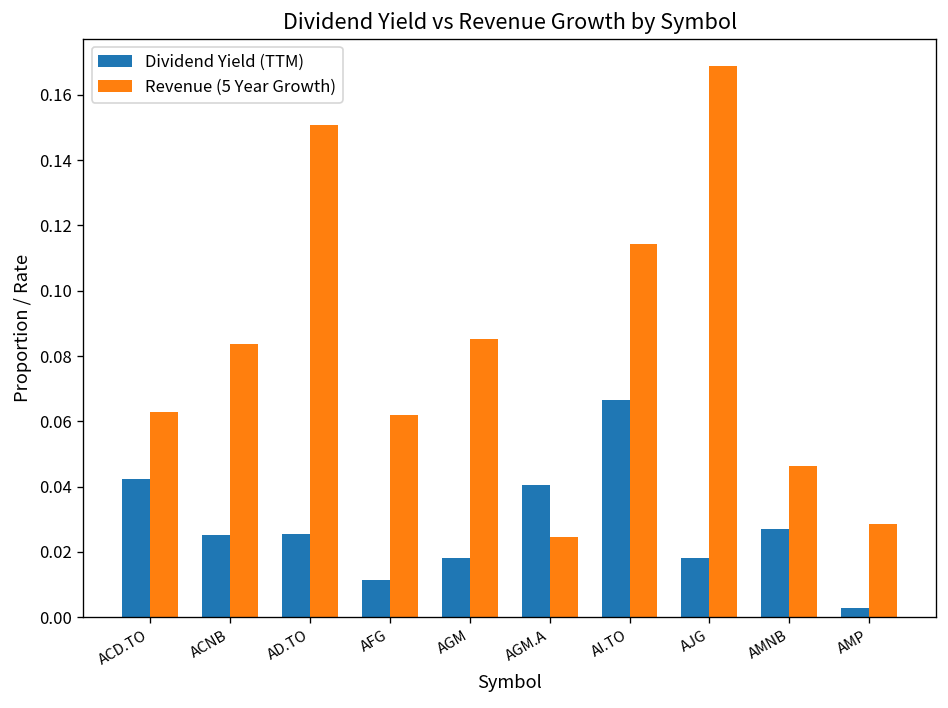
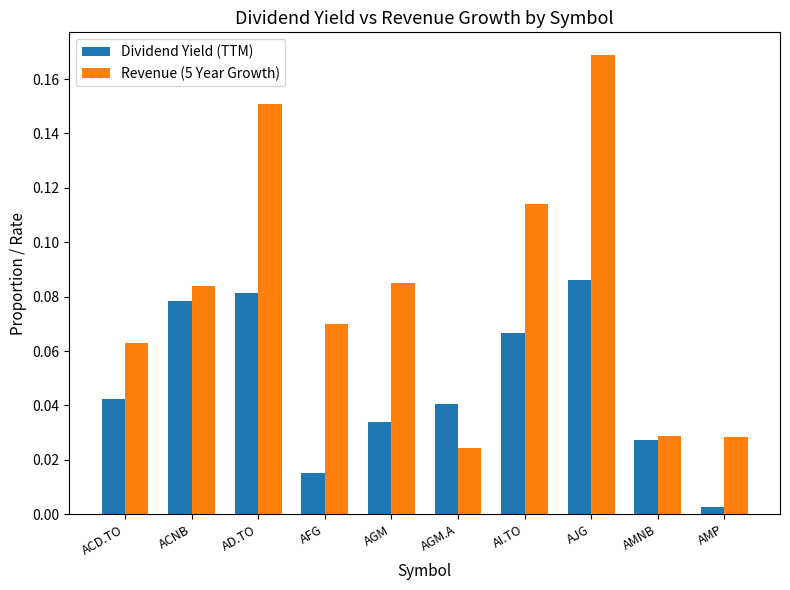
  {
    "Dividend Yield (TTM)": {
      "ACD.TO": 0.042,
-     "ACNB": 0.025,
-     "AD.TO": 0.025,
-     "AFG": 0.012,
-     "AGM": 0.018,
+     "ACNB": 0.078,
+     "AD.TO": 0.081,
+     "AFG": 0.015,
+     "AGM": 0.034,
      "AGM.A": 0.040,
      "AI.TO": 0.067,
-     "AJG": 0.018,
+     "AJG": 0.086,
      "AMNB": 0.027,
      "AMP": 0.003
    },
    "Revenue (5 Year Growth)": {
      "ACD.TO": 0.063,
      "ACNB": 0.084,
      "AD.TO": 0.151,
-     "AFG": 0.062,
+     "AFG": 0.070,
      "AGM": 0.085,
      "AGM.A": 0.025,
      "AI.TO": 0.114,
      "AJG": 0.169,
-     "AMNB": 0.046,
+     "AMNB": 0.029,
      "AMP": 0.028
    }
  }
